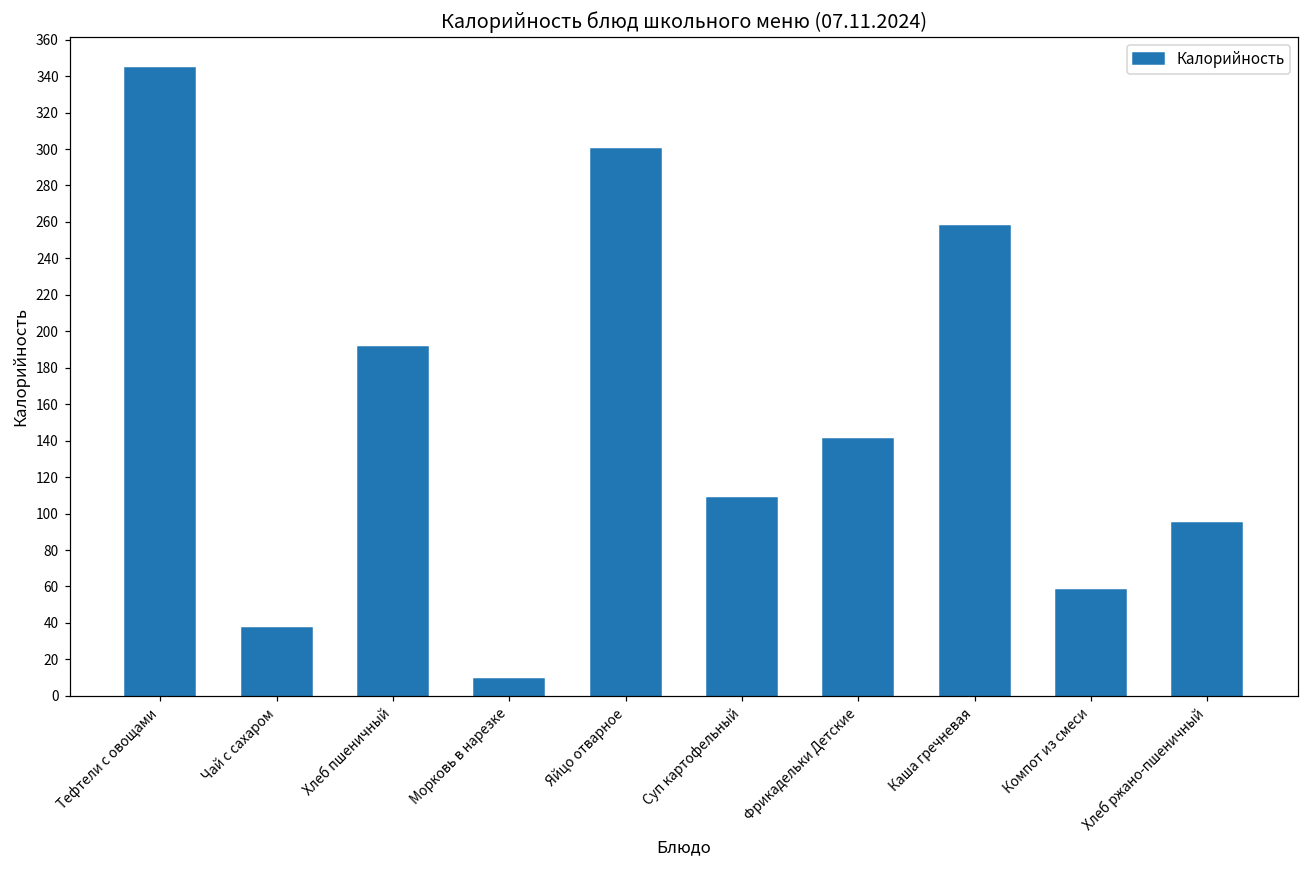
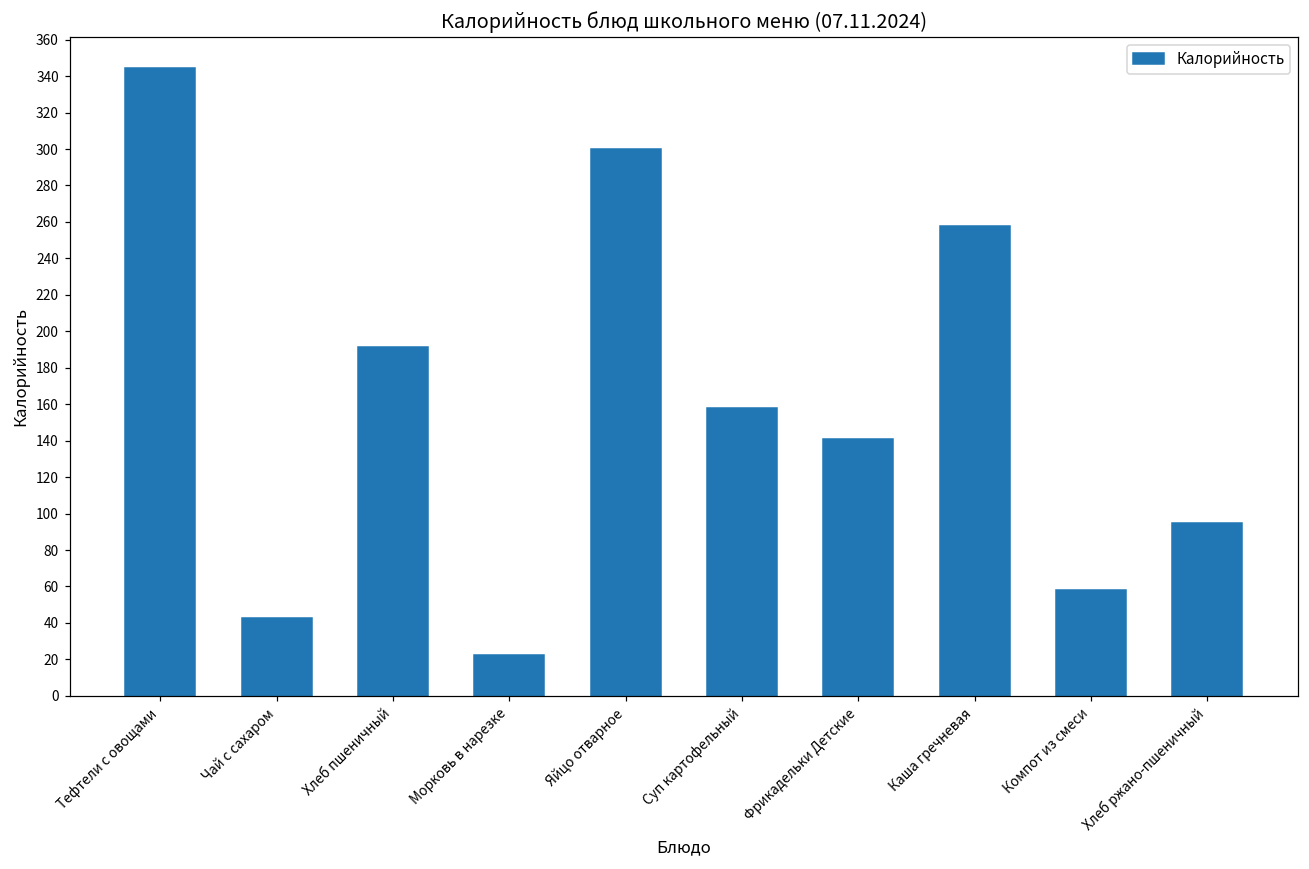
  {
    "Тефтели с овощами": 344,
-   "Чай с сахаром": 37,
+   "Чай с сахаром": 43,
    "Хлеб пшеничный": 191,
-   "Морковь в нарезке": 9,
+   "Морковь в нарезке": 22,
    "Яйцо отварное": 300,
-   "Суп картофельный": 108,
+   "Суп картофельный": 158,
    "Фрикадельки Детские": 141,
    "Каша гречневая": 258,
    "Компот из смеси": 58,
    "Хлеб ржано-пшеничный": 95
  }
